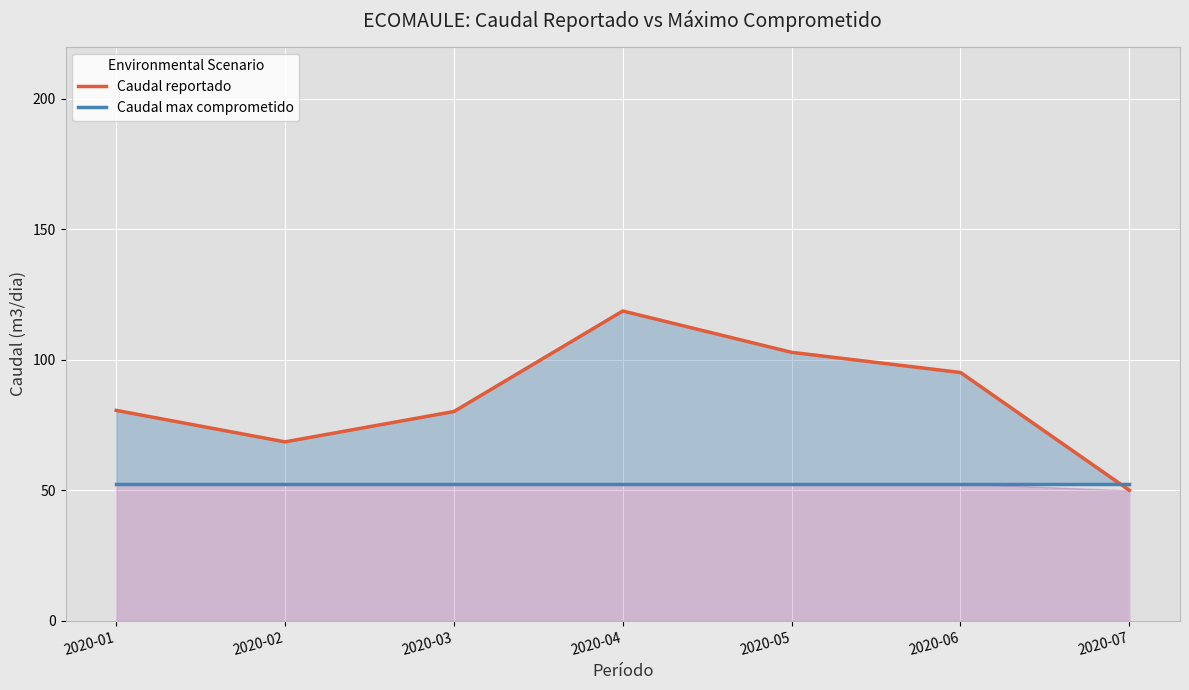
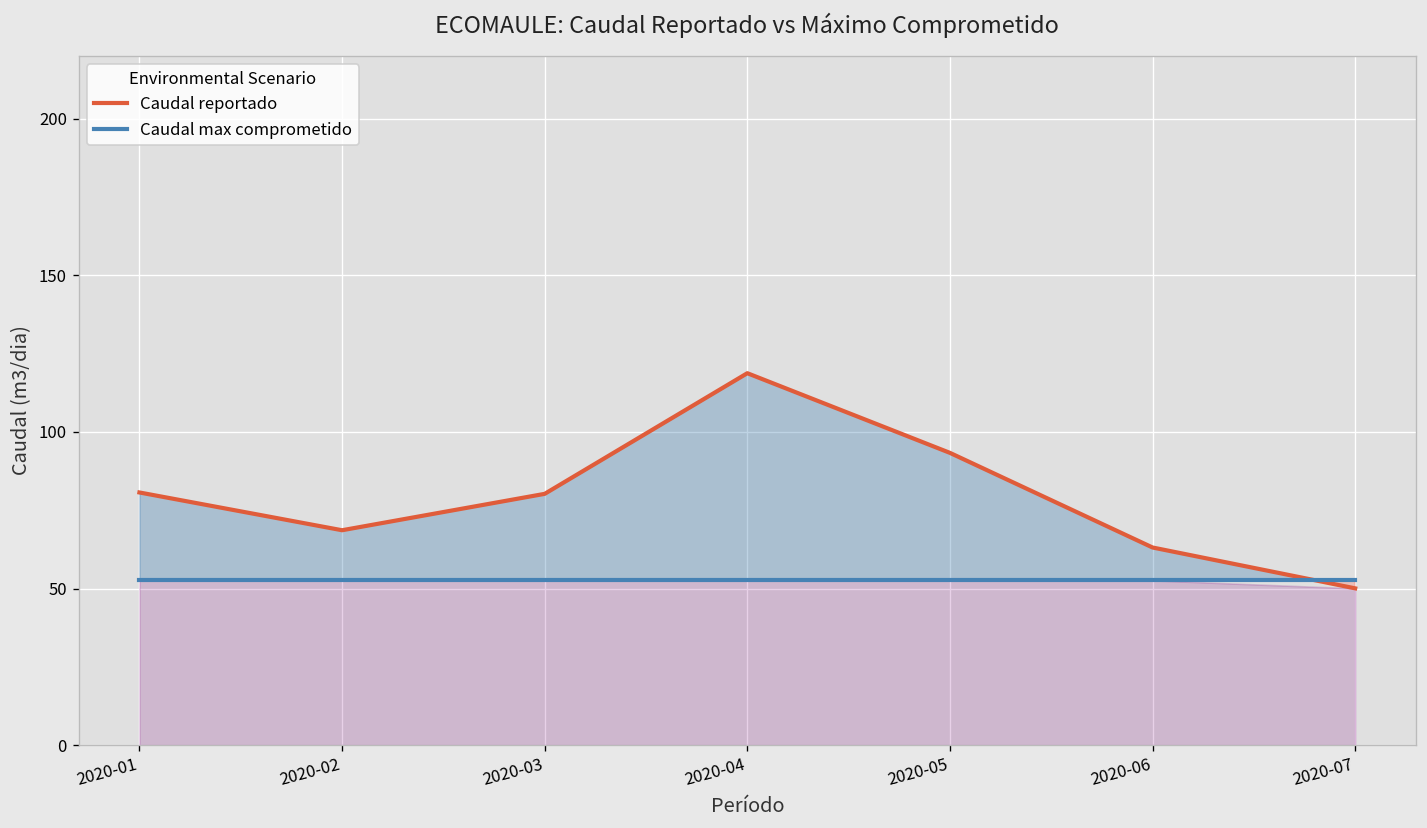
  {
    "Caudal reportado": {
-     "2020-05": 103,
-     "2020-06": 95
+     "2020-05": 93,
+     "2020-06": 63
    }
  }
